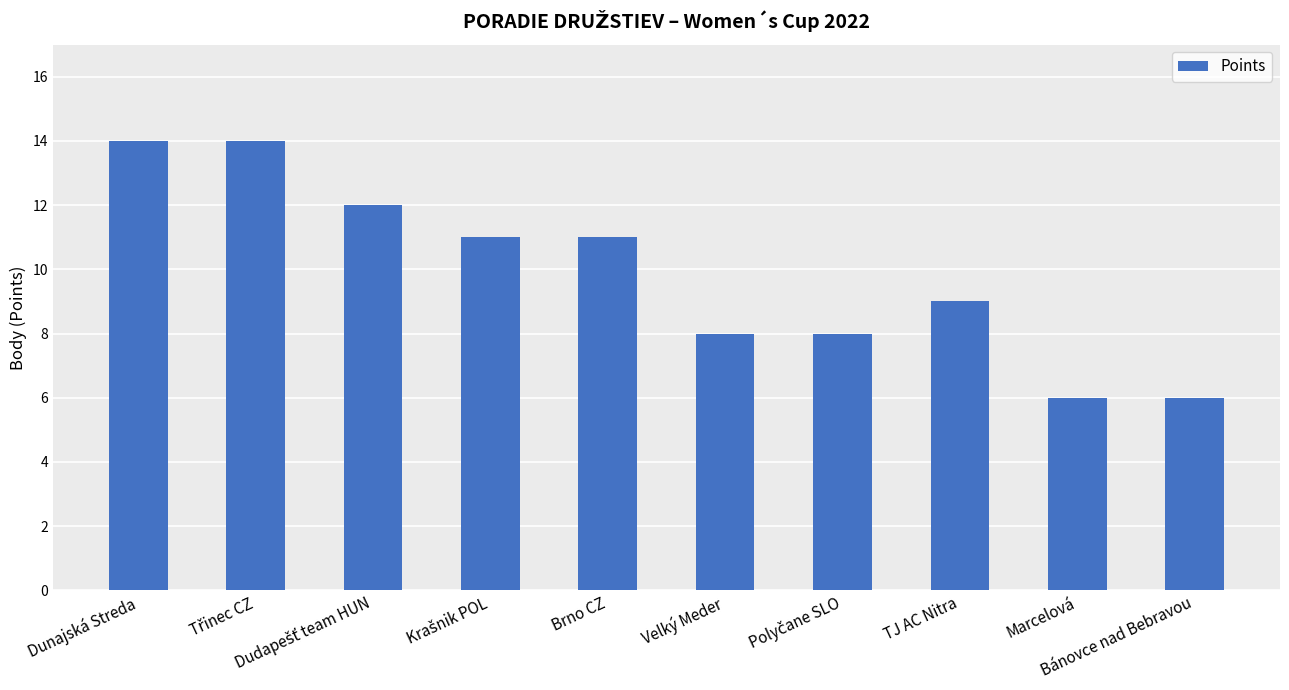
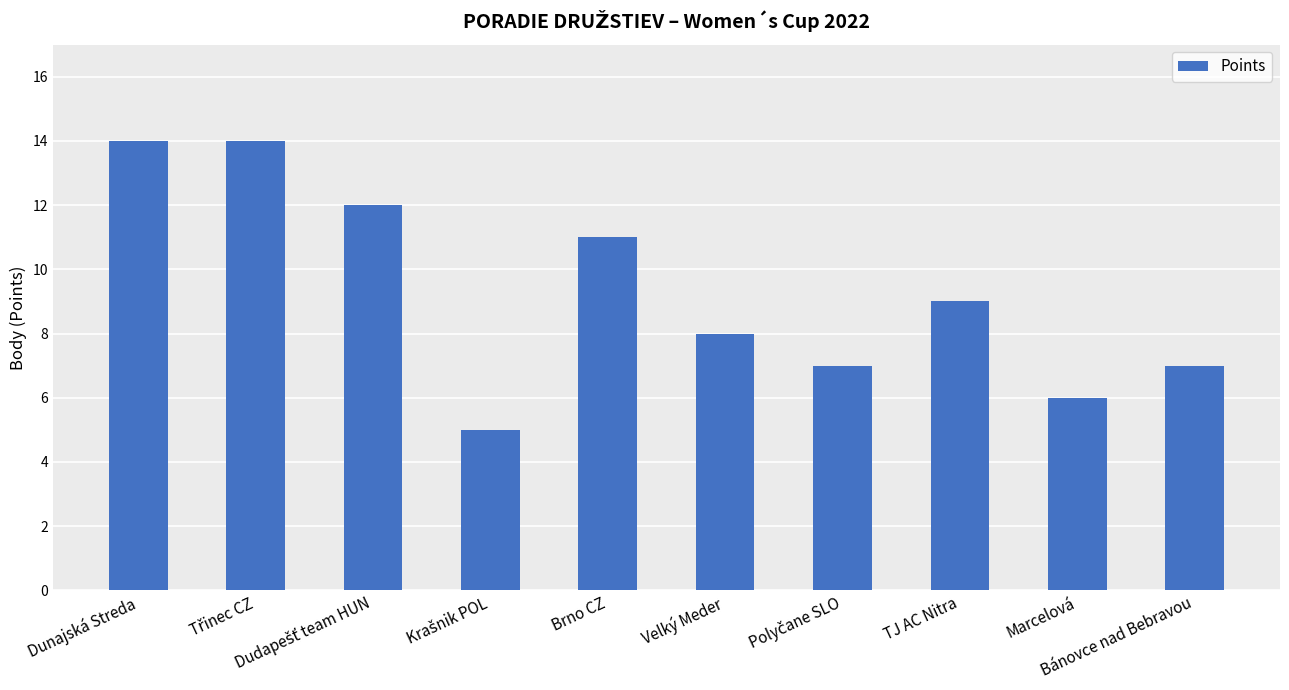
  {
    "Dunajská Streda": 14,
    "Třinec CZ": 14,
    "Dudapešť team HUN": 12,
-   "Krašnik POL": 11,
+   "Krašnik POL": 5,
    "Brno CZ": 11,
    "Velký Meder": 8,
-   "Polyčane SLO": 8,
+   "Polyčane SLO": 7,
    "TJ AC Nitra": 9,
    "Marcelová": 6,
-   "Bánovce nad Bebravou": 6
+   "Bánovce nad Bebravou": 7
  }
